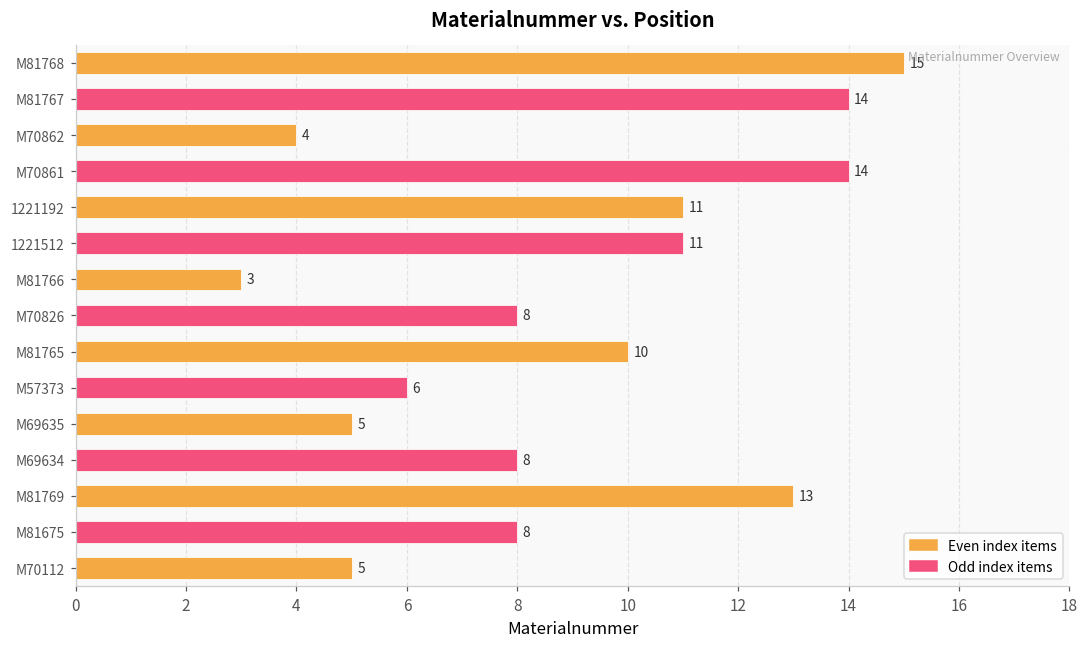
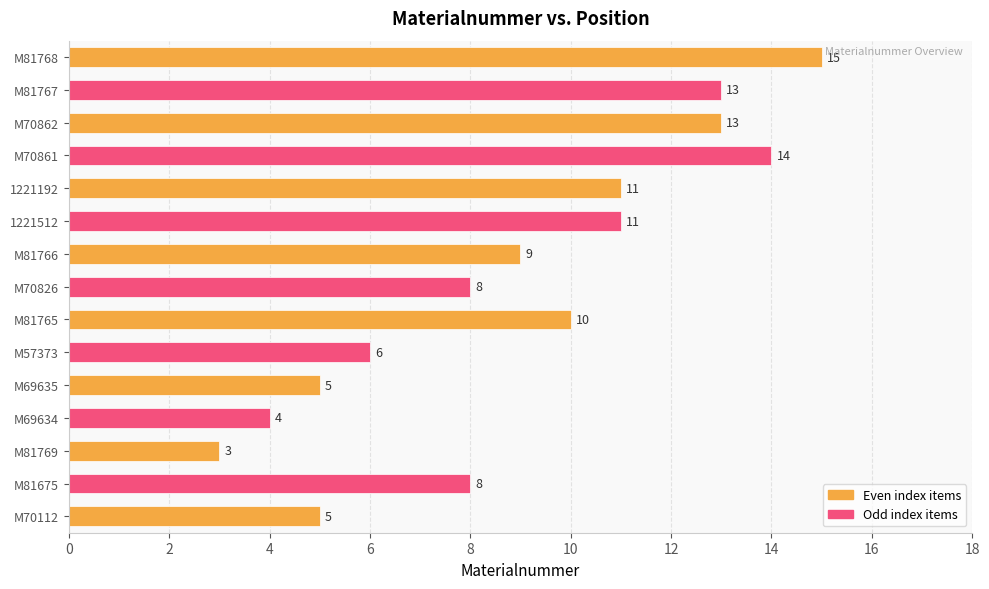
  {
-   "M81767": 14,
-   "M70862": 4,
+   "M81767": 13,
+   "M70862": 13,
    "M70861": 14,
    "1221192": 11,
    "1221512": 11,
-   "M81766": 3,
+   "M81766": 9,
    "M70826": 8,
    "M81765": 10,
    "M57373": 6,
    "M69635": 5,
-   "M69634": 8,
-   "M81769": 13,
+   "M69634": 4,
+   "M81769": 3,
    "M81675": 8,
    "M70112": 5
  }
